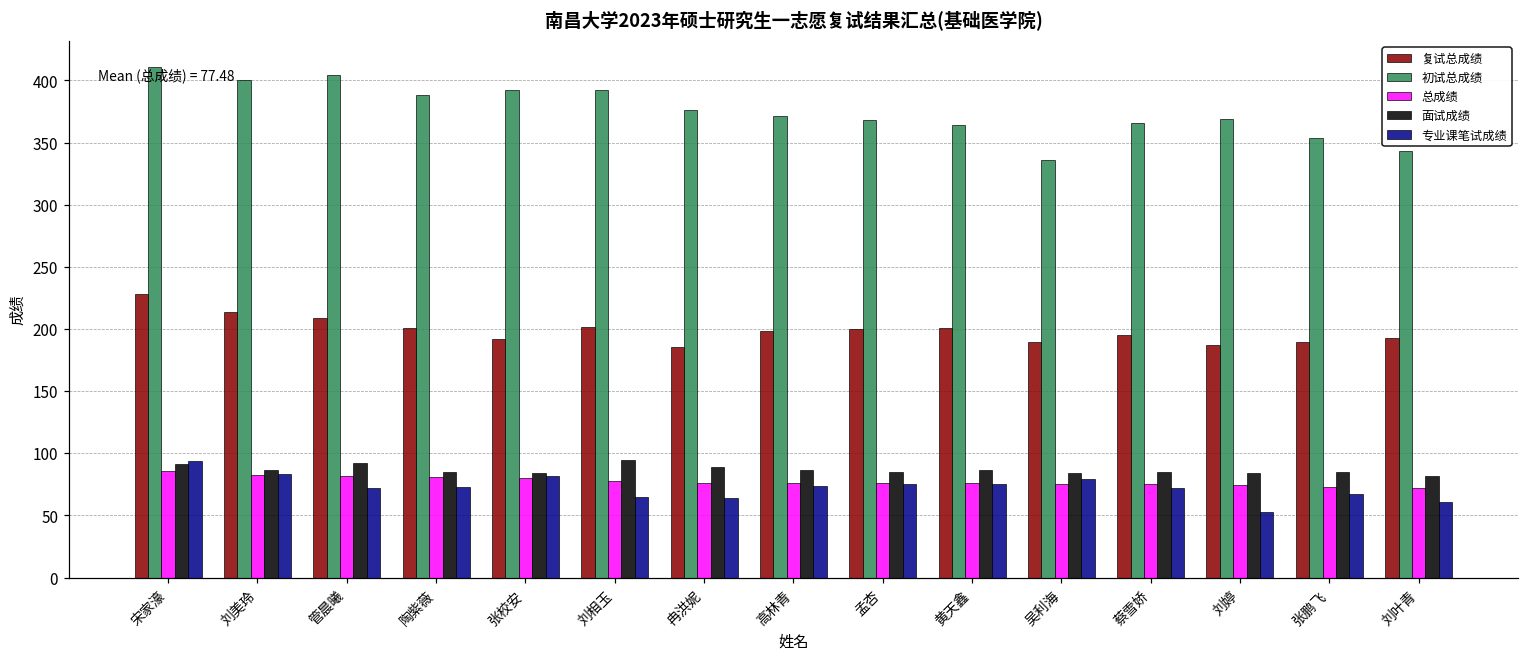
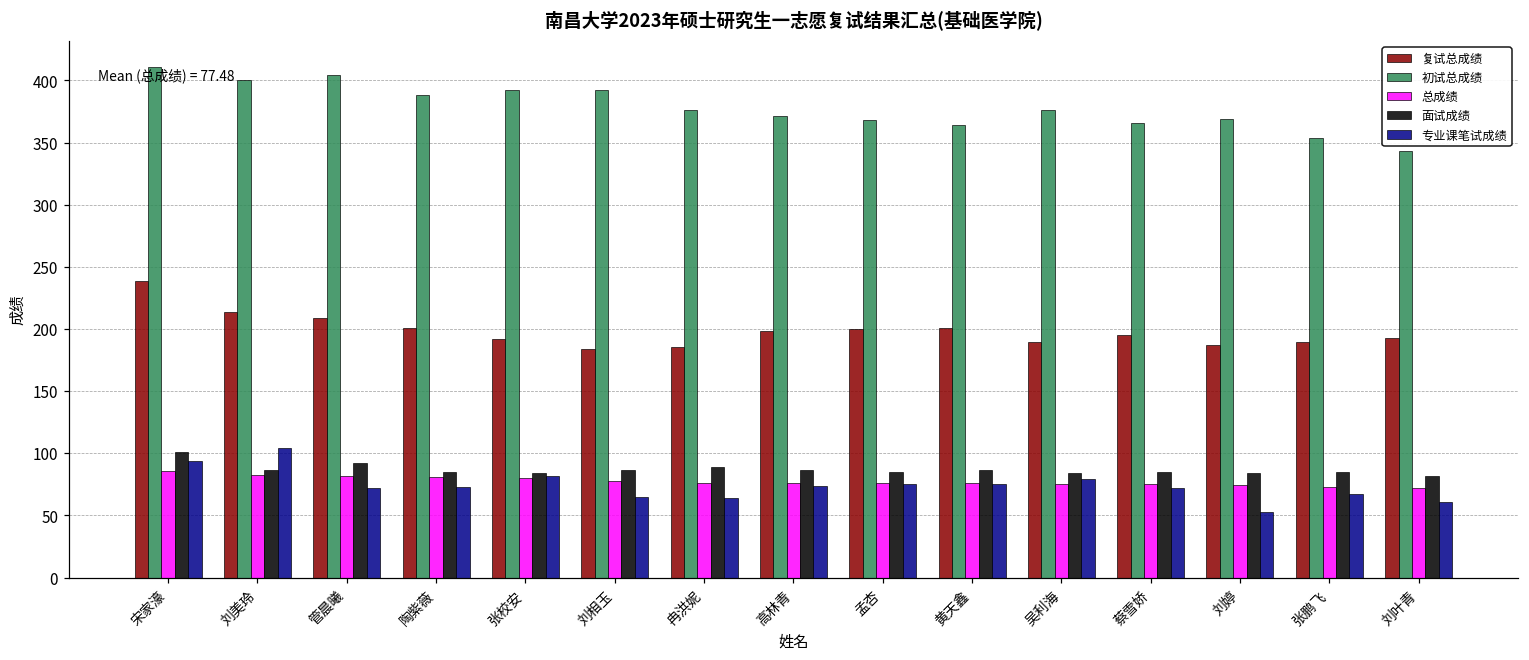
  {
    "复试总成绩": {
-     "宋家濠": 228,
+     "宋家濠": 239,
      "刘美玲": 214,
      "管晨曦": 208,
      "陶紫薇": 201,
      "张校安": 192,
-     "刘相玉": 202,
+     "刘相玉": 184,
      "冉洪妮": 186,
      "高林青": 198,
      "孟杏": 200,
      "黄天鑫": 201,
      "吴利海": 189,
      "蔡雪娇": 195,
      "刘婷": 187,
      "张鹏飞": 190,
      "刘叶青": 193
    },
    "初试总成绩": {
      "刘美玲": 400,
      "管晨曦": 404,
      "陶紫薇": 388,
      "张校安": 392,
      "刘相玉": 392,
      "冉洪妮": 376,
      "高林青": 371,
      "孟杏": 368,
      "黄天鑫": 364,
-     "吴利海": 336,
+     "吴利海": 376,
      "蔡雪娇": 366,
      "刘婷": 369,
      "张鹏飞": 354,
      "刘叶青": 343
    },
    "总成绩": {
      "宋家濠": 86,
      "刘美玲": 82,
      "管晨曦": 82,
      "陶紫薇": 81,
      "张校安": 80,
      "刘相玉": 78,
      "冉洪妮": 76,
      "高林青": 76,
      "孟杏": 76,
      "黄天鑫": 76,
      "吴利海": 75,
      "蔡雪娇": 75,
      "刘婷": 74,
      "张鹏飞": 73,
      "刘叶青": 72
    },
    "面试成绩": {
-     "宋家濠": 91,
+     "宋家濠": 101,
      "刘美玲": 87,
      "管晨曦": 92,
      "陶紫薇": 85,
      "张校安": 84,
-     "刘相玉": 95,
+     "刘相玉": 87,
      "冉洪妮": 89,
      "高林青": 86,
      "孟杏": 85,
      "黄天鑫": 87,
      "吴利海": 84,
      "蔡雪娇": 85,
      "刘婷": 84,
      "张鹏飞": 85,
      "刘叶青": 82
    },
    "专业课笔试成绩": {
      "宋家濠": 94,
-     "刘美玲": 83,
+     "刘美玲": 104,
      "管晨曦": 72,
      "陶紫薇": 73,
      "张校安": 82,
      "刘相玉": 65,
      "冉洪妮": 64,
      "高林青": 74,
      "孟杏": 75,
      "黄天鑫": 75,
      "吴利海": 79,
      "蔡雪娇": 72,
      "刘婷": 53,
      "张鹏飞": 67,
      "刘叶青": 61
    }
  }
